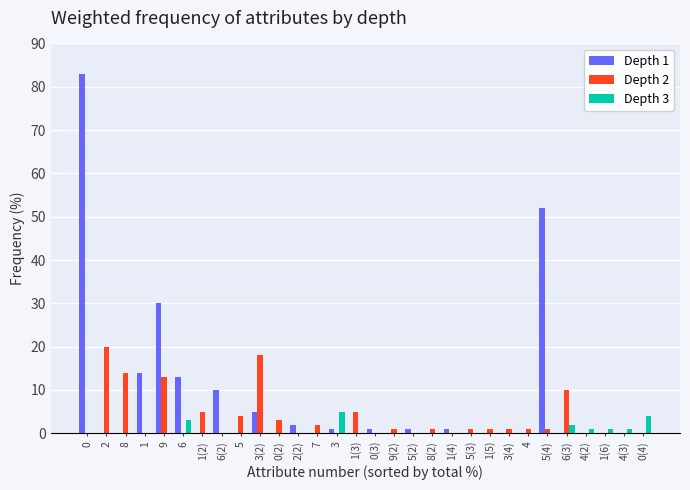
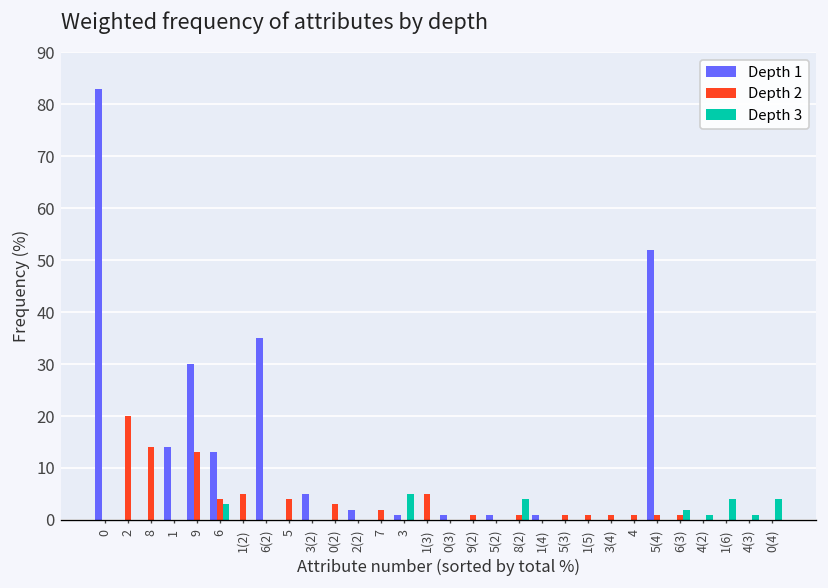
  {
    "Depth 1": {
      "0": 83,
      "2": 0,
      "8": 0,
      "1": 14,
      "9": 30,
      "6": 13,
      "1(2)": 0,
-     "6(2)": 10,
+     "6(2)": 35,
      "5": 0,
      "3(2)": 5,
      "0(2)": 0,
      "2(2)": 2,
      "7": 0,
      "3": 1,
      "1(3)": 0,
      "0(3)": 1,
      "9(2)": 0,
      "5(2)": 1,
      "8(2)": 0,
      "1(4)": 1,
      "5(3)": 0,
      "1(5)": 0,
      "3(4)": 0,
      "4": 0,
      "5(4)": 52,
      "6(3)": 0,
      "4(2)": 0,
      "1(6)": 0,
      "4(3)": 0,
      "0(4)": 0
    },
    "Depth 2": {
      "0": 0,
      "2": 20,
      "8": 14,
      "1": 0,
      "9": 13,
-     "6": 0,
+     "6": 4,
      "1(2)": 5,
      "6(2)": 0,
      "5": 4,
-     "3(2)": 18,
+     "3(2)": 0,
      "0(2)": 3,
      "2(2)": 0,
      "7": 2,
      "3": 0,
      "1(3)": 5,
      "0(3)": 0,
      "9(2)": 1,
      "5(2)": 0,
      "8(2)": 1,
      "1(4)": 0,
      "5(3)": 1,
      "1(5)": 1,
      "3(4)": 1,
      "4": 1,
      "5(4)": 1,
-     "6(3)": 10,
+     "6(3)": 1,
      "4(2)": 0,
      "1(6)": 0,
      "4(3)": 0,
      "0(4)": 0
    },
    "Depth 3": {
      "0": 0,
      "2": 0,
      "8": 0,
      "1": 0,
      "9": 0,
      "6": 3,
      "1(2)": 0,
      "6(2)": 0,
      "5": 0,
      "3(2)": 0,
      "0(2)": 0,
      "2(2)": 0,
      "7": 0,
      "3": 5,
      "1(3)": 0,
      "0(3)": 0,
      "9(2)": 0,
      "5(2)": 0,
-     "8(2)": 0,
+     "8(2)": 4,
      "1(4)": 0,
      "5(3)": 0,
      "1(5)": 0,
      "3(4)": 0,
      "4": 0,
      "5(4)": 0,
      "6(3)": 2,
      "4(2)": 1,
-     "1(6)": 1,
+     "1(6)": 4,
      "4(3)": 1,
      "0(4)": 4
    }
  }
